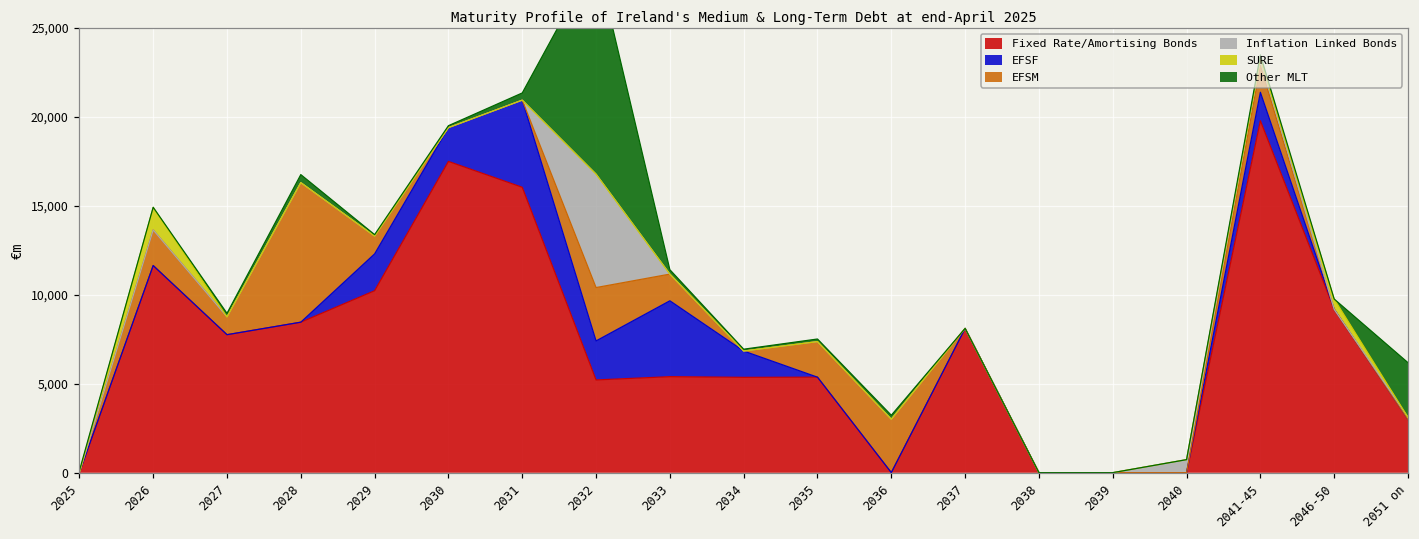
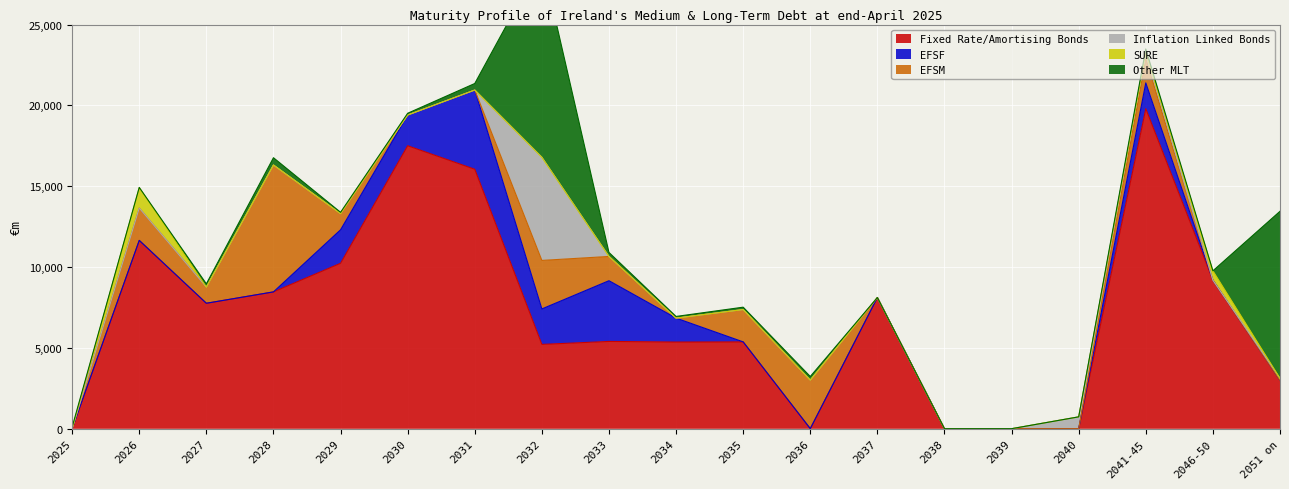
  {
    "Fixed Rate/Amortising Bonds": {
      "2029": "10,200",
      "2030": "17,500",
      "2031": "16,100",
      "2032": "5,200",
      "2033": "5,400",
      "2034": "5,400",
      "2041-45": "19,800"
    },
    "EFSF": {
      "2029": "2,100",
      "2032": "2,200",
-     "2033": "4,300",
+     "2033": "3,800",
      "2041-45": "1,600"
    },
    "EFSM": {
      "2032": "3,000"
    },
    "Other MLT": {
      "2027": "200",
      "2028": "500",
      "2031": "400",
      "2033": "200",
      "2036": "200",
-     "2051 on": "3,100"
+     "2051 on": "10,300"
    }
  }
